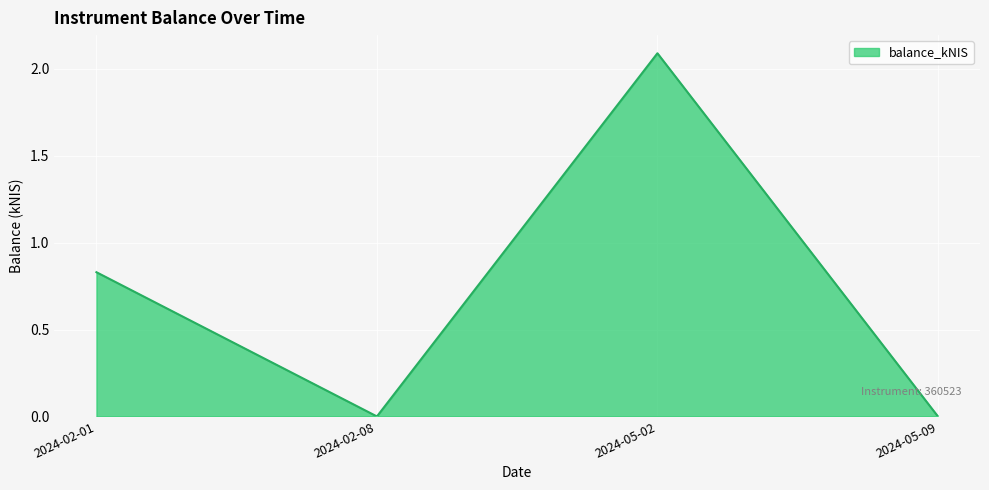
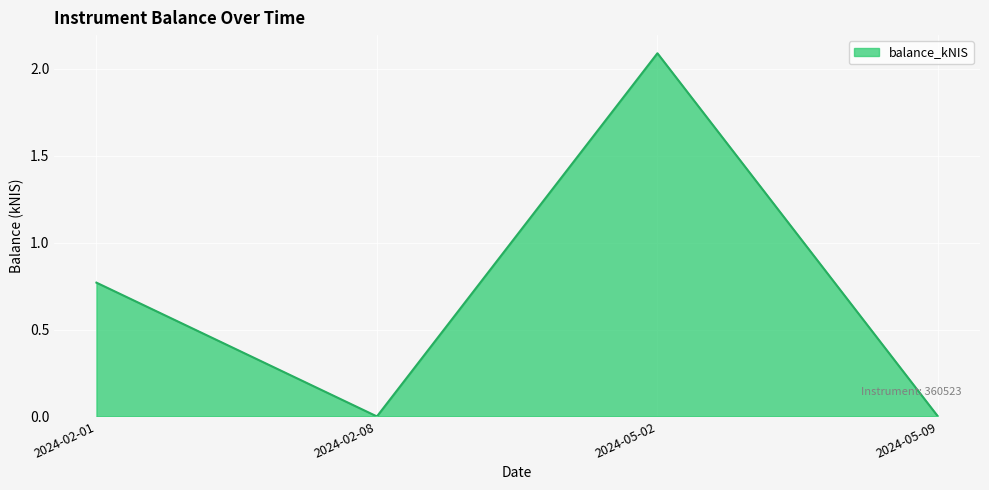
  {
-   "2024-02-01": 0.83,
+   "2024-02-01": 0.77,
    "2024-02-08": 0.00,
    "2024-05-02": 2.09
  }
